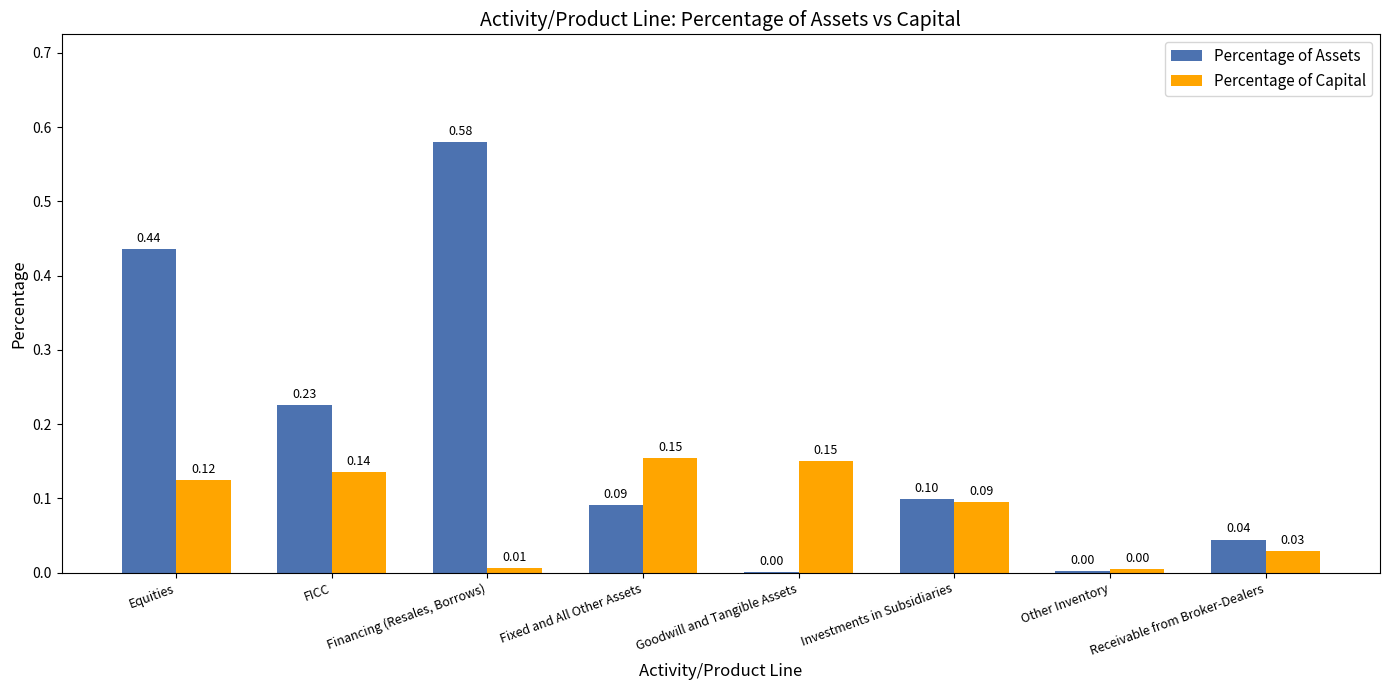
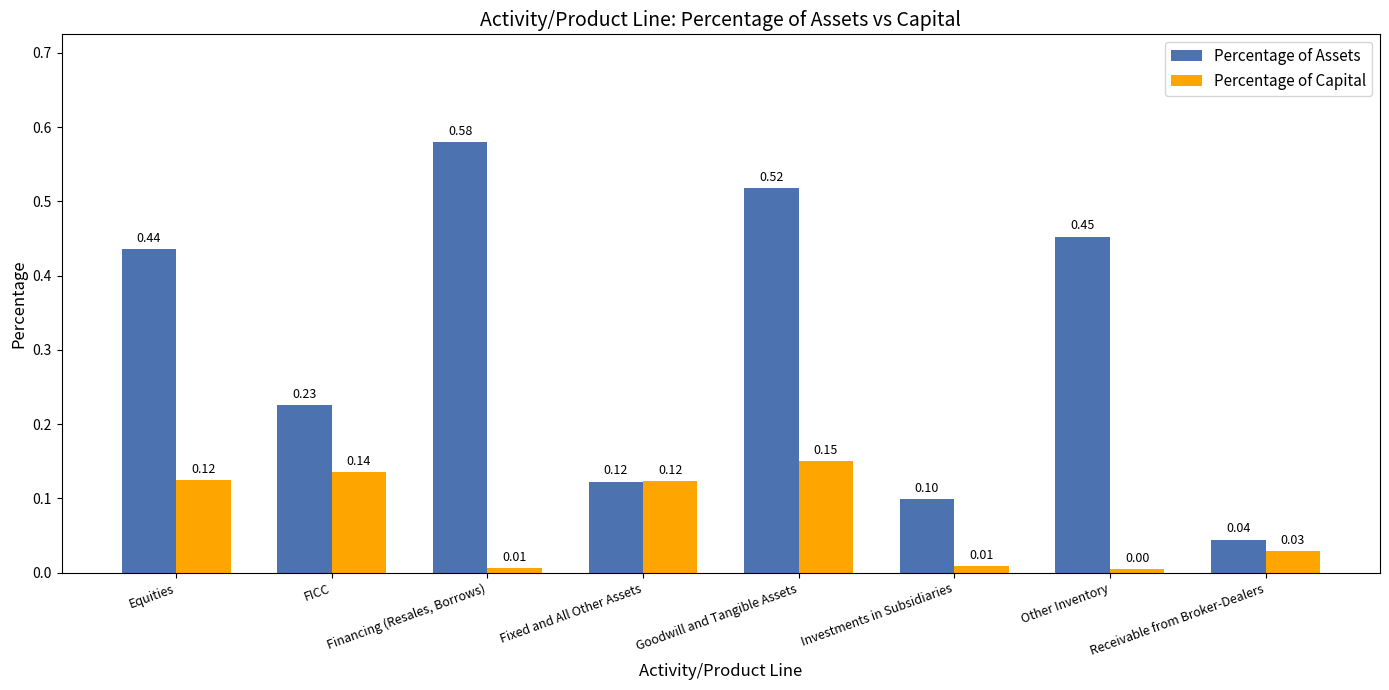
  {
    "Percentage of Assets": {
      "Equities": 0.44,
      "FICC": 0.23,
      "Financing (Resales, Borrows)": 0.58,
-     "Fixed and All Other Assets": 0.09,
-     "Goodwill and Tangible Assets": 0.00,
+     "Fixed and All Other Assets": 0.12,
+     "Goodwill and Tangible Assets": 0.52,
      "Investments in Subsidiaries": 0.10,
-     "Other Inventory": 0.00,
+     "Other Inventory": 0.45,
      "Receivable from Broker-Dealers": 0.04
    },
    "Percentage of Capital": {
      "Equities": 0.12,
      "FICC": 0.14,
      "Financing (Resales, Borrows)": 0.01,
-     "Fixed and All Other Assets": 0.15,
+     "Fixed and All Other Assets": 0.12,
      "Goodwill and Tangible Assets": 0.15,
-     "Investments in Subsidiaries": 0.09,
+     "Investments in Subsidiaries": 0.01,
      "Other Inventory": 0.00,
      "Receivable from Broker-Dealers": 0.03
    }
  }
